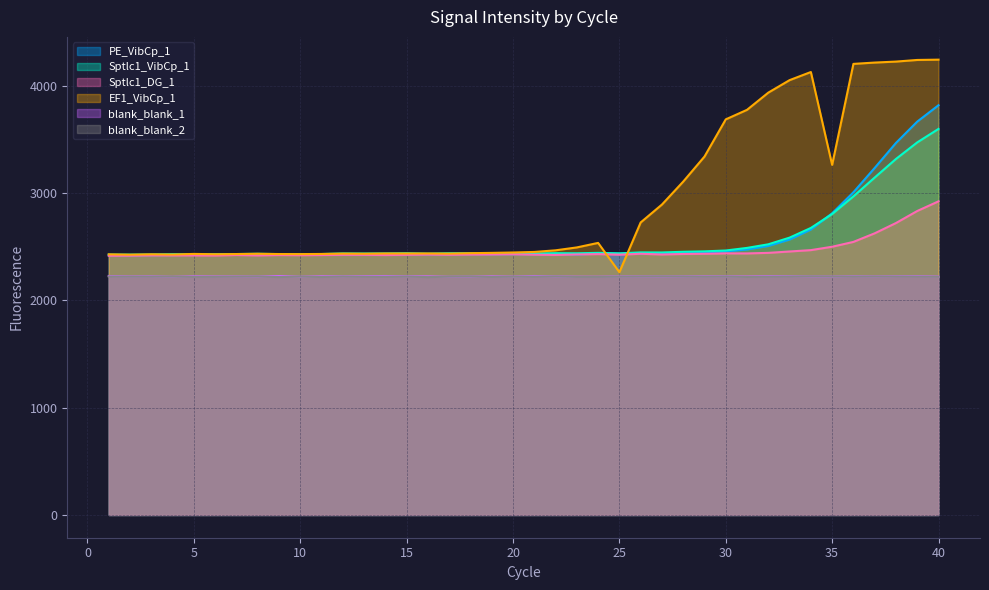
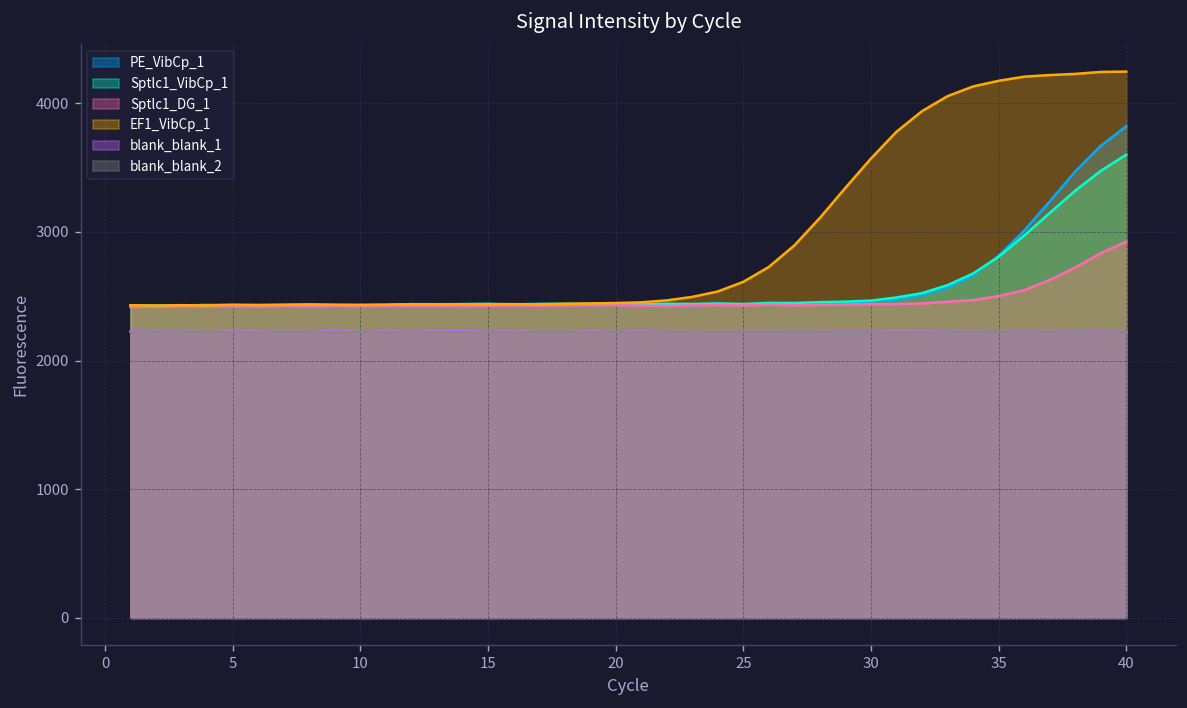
  {
    "EF1_VibCp_1": {
-     "25": 2260,
-     "30": 3690,
-     "35": 3260,
+     "25": 2610,
+     "30": 3570,
+     "35": 4170,
      "40": 4240
    }
  }
